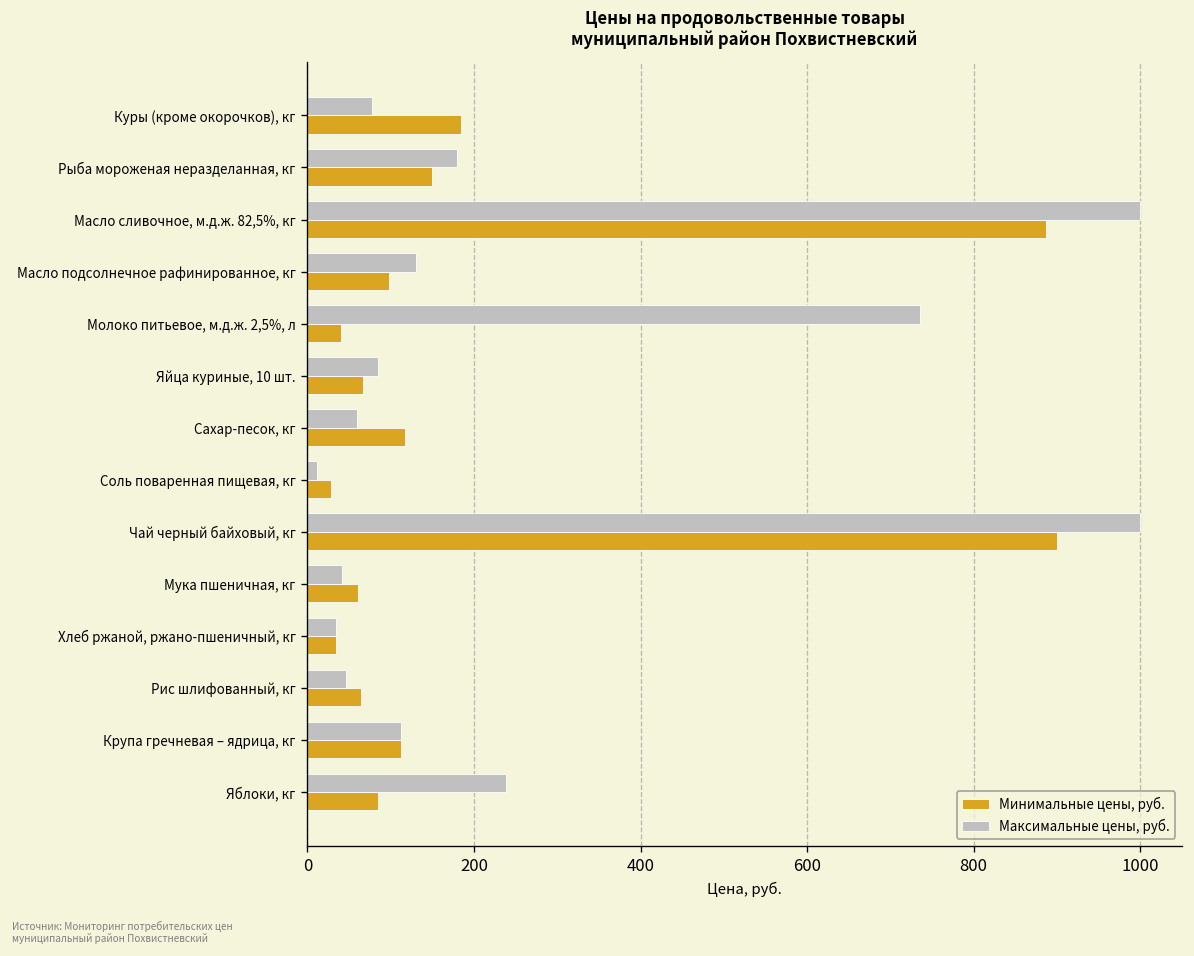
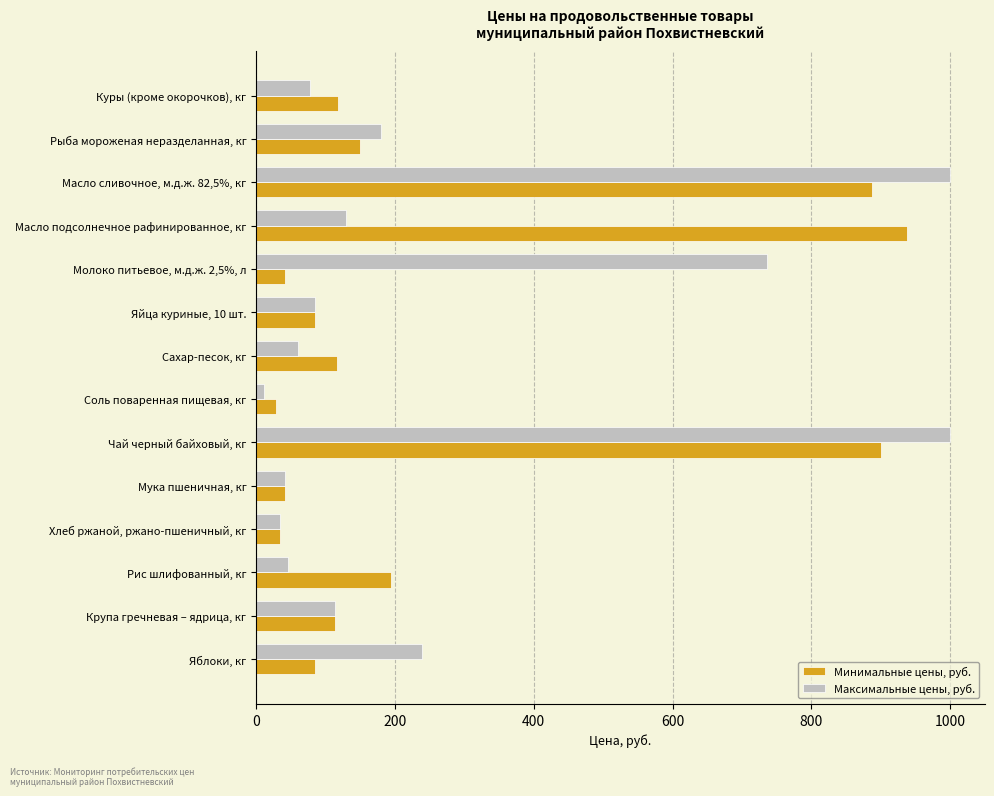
  {
    "Минимальные цены, руб.": {
-     "Куры (кроме окорочков), кг": 190,
+     "Куры (кроме окорочков), кг": 120,
      "Рыба мороженая неразделанная, кг": 150,
      "Масло сливочное, м.д.ж. 82,5%, кг": 890,
-     "Масло подсолнечное рафинированное, кг": 100,
+     "Масло подсолнечное рафинированное, кг": 940,
      "Молоко питьевое, м.д.ж. 2,5%, л": 40,
-     "Яйца куриные, 10 шт.": 70,
+     "Яйца куриные, 10 шт.": 90,
      "Сахар-песок, кг": 120,
      "Соль поваренная пищевая, кг": 30,
      "Чай черный байховый, кг": 900,
-     "Мука пшеничная, кг": 60,
+     "Мука пшеничная, кг": 40,
      "Хлеб ржаной, ржано-пшеничный, кг": 40,
-     "Рис шлифованный, кг": 60,
+     "Рис шлифованный, кг": 200,
      "Крупа гречневая – ядрица, кг": 110,
      "Яблоки, кг": 90
    },
    "Максимальные цены, руб.": {
      "Куры (кроме окорочков), кг": 80,
      "Рыба мороженая неразделанная, кг": 180,
      "Масло сливочное, м.д.ж. 82,5%, кг": 1000,
      "Масло подсолнечное рафинированное, кг": 130,
      "Молоко питьевое, м.д.ж. 2,5%, л": 740,
      "Яйца куриные, 10 шт.": 90,
      "Сахар-песок, кг": 60,
      "Соль поваренная пищевая, кг": 10,
      "Чай черный байховый, кг": 1000,
      "Мука пшеничная, кг": 40,
      "Хлеб ржаной, ржано-пшеничный, кг": 40,
      "Рис шлифованный, кг": 50,
      "Крупа гречневая – ядрица, кг": 110,
      "Яблоки, кг": 240
    }
  }
